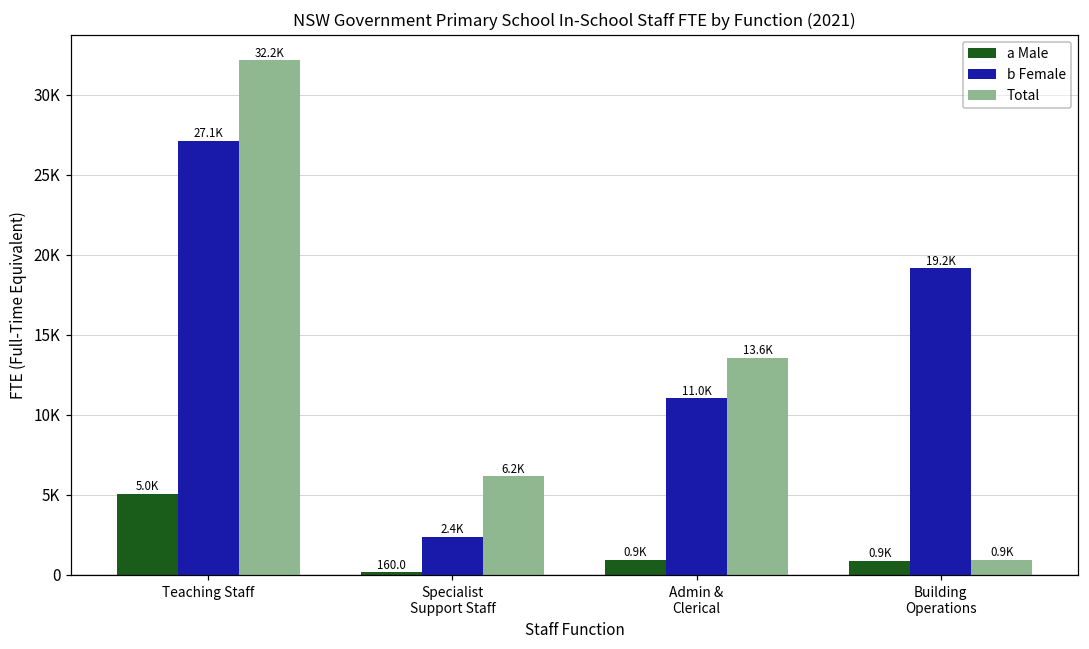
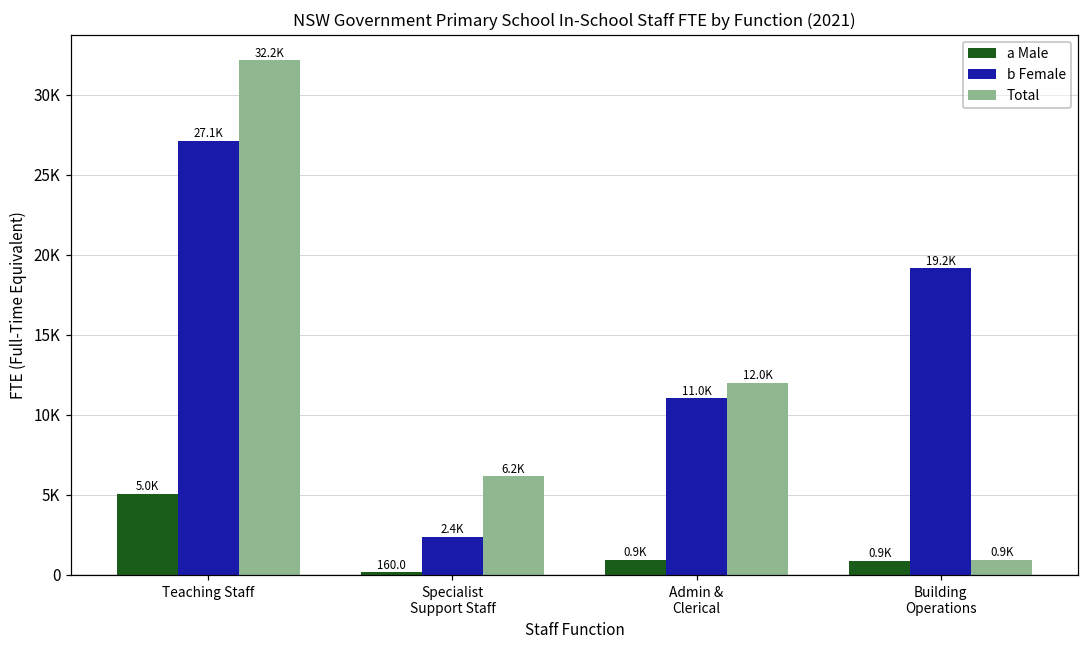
  {
    "a Male": {
      "Teaching Staff": "5.0K",
      "Specialist Support Staff": "160.0",
      "Admin & Clerical": "0.9K",
      "Building Operations": "0.9K"
    },
    "b Female": {
      "Teaching Staff": "27.1K",
      "Specialist Support Staff": "2.4K",
      "Admin & Clerical": "11.0K",
      "Building Operations": "19.2K"
    },
    "Total": {
      "Teaching Staff": "32.2K",
      "Specialist Support Staff": "6.2K",
-     "Admin & Clerical": "13.6K",
+     "Admin & Clerical": "12.0K",
      "Building Operations": "0.9K"
    }
  }
